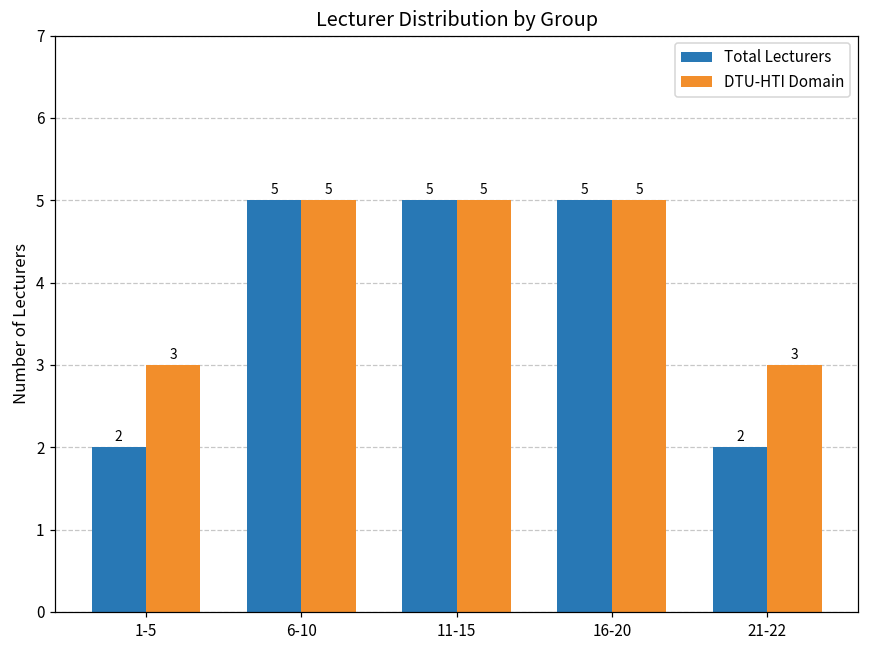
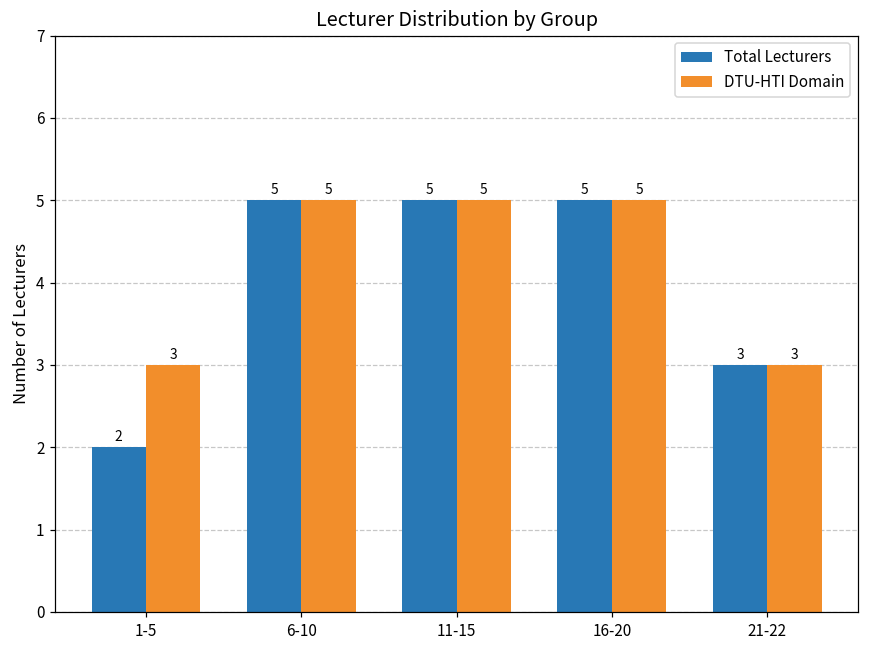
  {
    "Total Lecturers": {
      "1-5": 2,
      "6-10": 5,
      "11-15": 5,
      "16-20": 5,
-     "21-22": 2
+     "21-22": 3
    },
    "DTU-HTI Domain": {
      "1-5": 3,
      "6-10": 5,
      "11-15": 5,
      "16-20": 5,
      "21-22": 3
    }
  }
